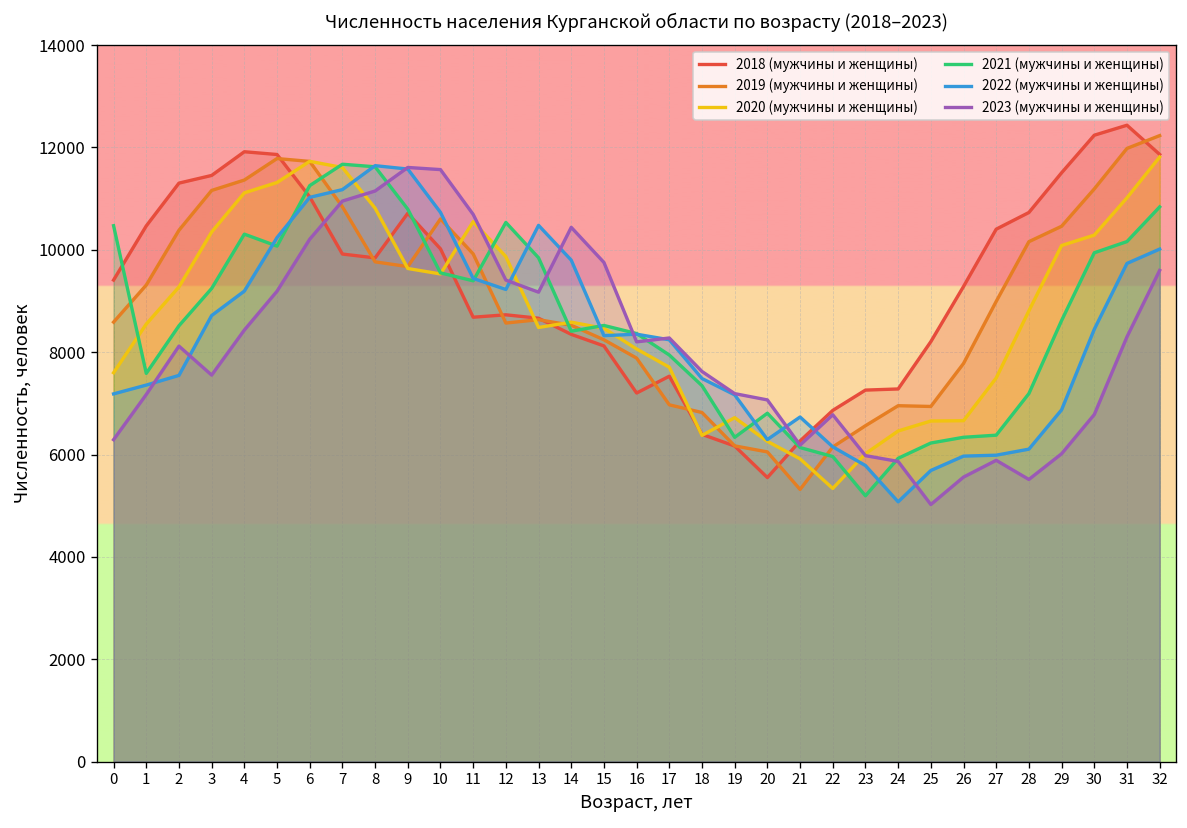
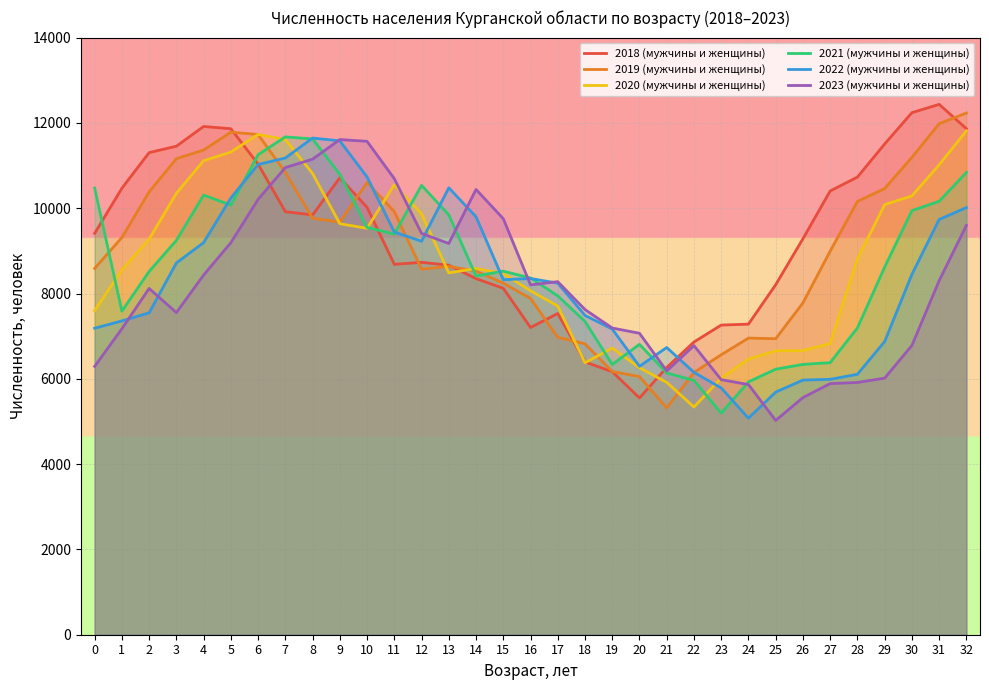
  {
    "2020 (мужчины и женщины)": {
      "0": 7600,
      "1": 8600,
      "2": 9300,
      "3": 10300,
      "4": 11100,
      "5": 11300,
      "7": 11600,
      "8": 10800,
      "11": 10600,
      "12": 9900,
      "13": 8500,
      "16": 8100,
      "17": 7700,
      "19": 6700,
      "21": 5900,
      "22": 5300,
      "24": 6500,
      "25": 6700,
      "26": 6700,
-     "27": 7500,
+     "27": 6800,
      "28": 8800,
      "29": 10100,
      "30": 10300,
      "31": 11000
    },
    "2021 (мужчины и женщины)": {
      "0": 10500,
      "1": 7600,
      "2": 8500,
      "3": 9200,
      "4": 10300,
      "5": 10100,
      "6": 11300,
      "7": 11700,
      "9": 10800,
      "12": 10500,
      "13": 9800,
      "14": 8400,
      "17": 7900,
      "18": 7300,
      "19": 6300,
      "20": 6800,
      "22": 6000,
      "23": 5200,
      "24": 5900,
      "25": 6200,
      "26": 6300,
      "27": 6400,
      "28": 7200,
      "29": 8600,
      "30": 9900,
      "31": 10200,
      "32": 10800
    },
    "2022 (мужчины и женщины)": {
      "0": 7200,
      "1": 7400,
      "2": 7500,
      "3": 8700,
      "4": 9200,
      "5": 10200,
      "7": 11200,
      "10": 10700,
      "12": 9200,
      "13": 10500,
      "14": 9800,
      "15": 8300,
      "18": 7500,
      "21": 6700,
      "23": 5800,
      "24": 5100,
      "25": 5700,
      "26": 6000,
      "27": 6000,
      "28": 6100,
      "29": 6900,
      "30": 8400,
      "31": 9700,
      "32": 10000
    },
    "2023 (мужчины и женщины)": {
      "0": 6300,
      "1": 7200,
      "2": 8100,
      "3": 7600,
      "4": 8400,
      "5": 9200,
      "6": 10200,
      "7": 11000,
      "8": 11200,
      "10": 11600,
      "11": 10700,
      "12": 9400,
      "13": 9200,
      "14": 10400,
      "15": 9800,
      "16": 8200,
      "18": 7600,
      "20": 7100,
      "22": 6800,
      "24": 5900,
      "25": 5000,
      "26": 5600,
      "27": 5900,
-     "28": 5500,
+     "28": 5900,
      "29": 6000,
      "30": 6800,
      "31": 8300,
      "32": 9600
    }
  }
